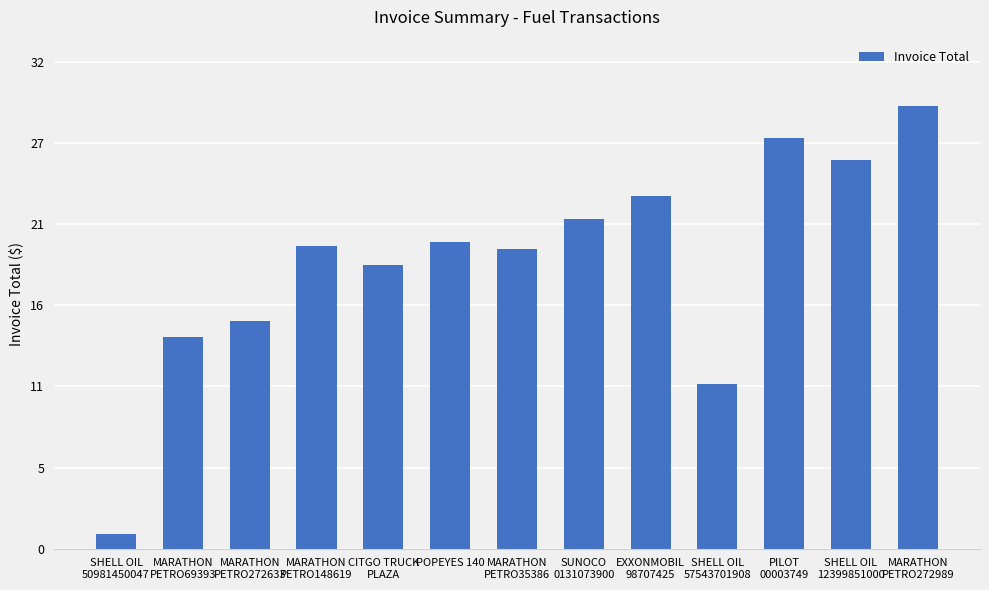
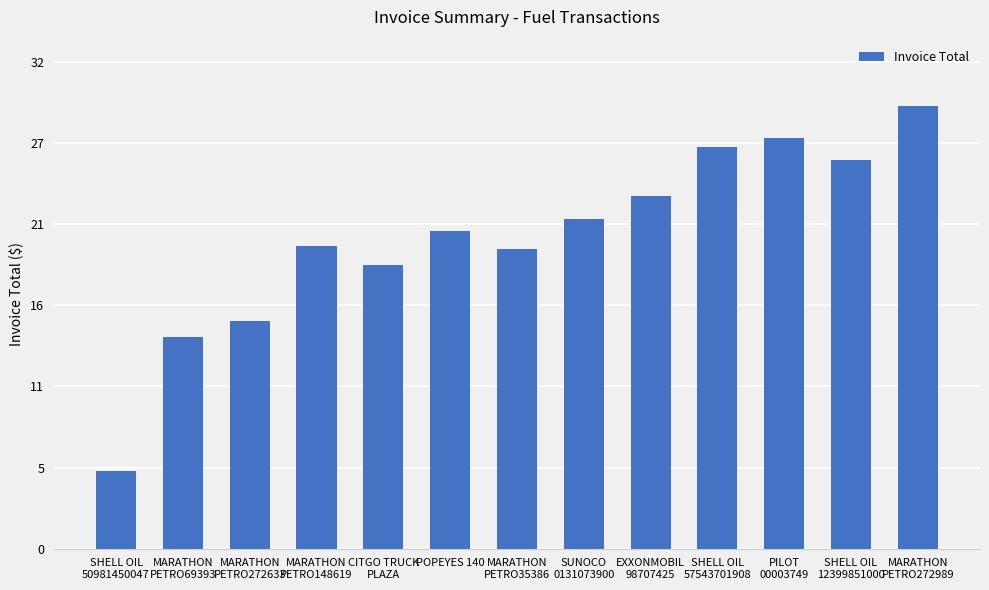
  {
-   "SHELL OIL 50981450047": 1.0,
+   "SHELL OIL 50981450047": 5.1,
    "MARATHON PETRO69393": 14.0,
    "MARATHON PETRO272633": 15.0,
    "MARATHON PETRO148619": 19.9,
    "CITGO TRUCK PLAZA": 18.7,
-   "POPEYES 140": 20.2,
+   "POPEYES 140": 20.9,
    "MARATHON PETRO35386": 19.8,
    "SUNOCO 0131073900": 21.7,
    "EXXONMOBIL 98707425": 23.2,
-   "SHELL OIL 57543701908": 10.9,
+   "SHELL OIL 57543701908": 26.4,
    "PILOT 00003749": 27.0,
    "SHELL OIL 12399851000": 25.6,
    "MARATHON PETRO272989": 29.1
  }
